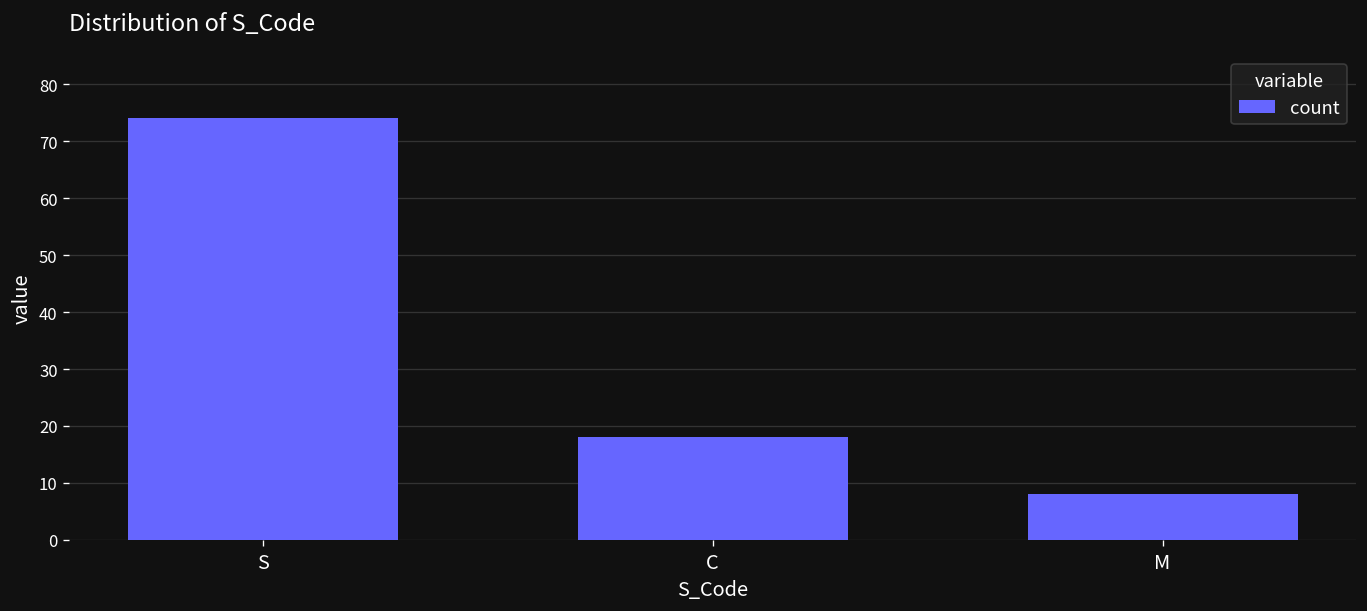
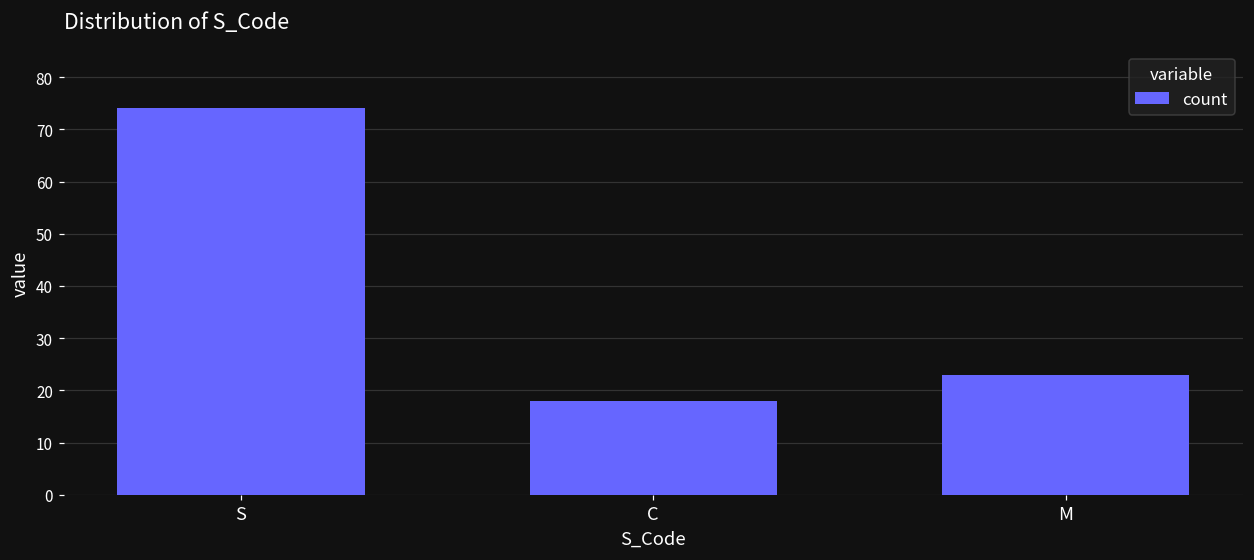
  {
    "S": 74,
    "C": 18,
-   "M": 8
+   "M": 23
  }
